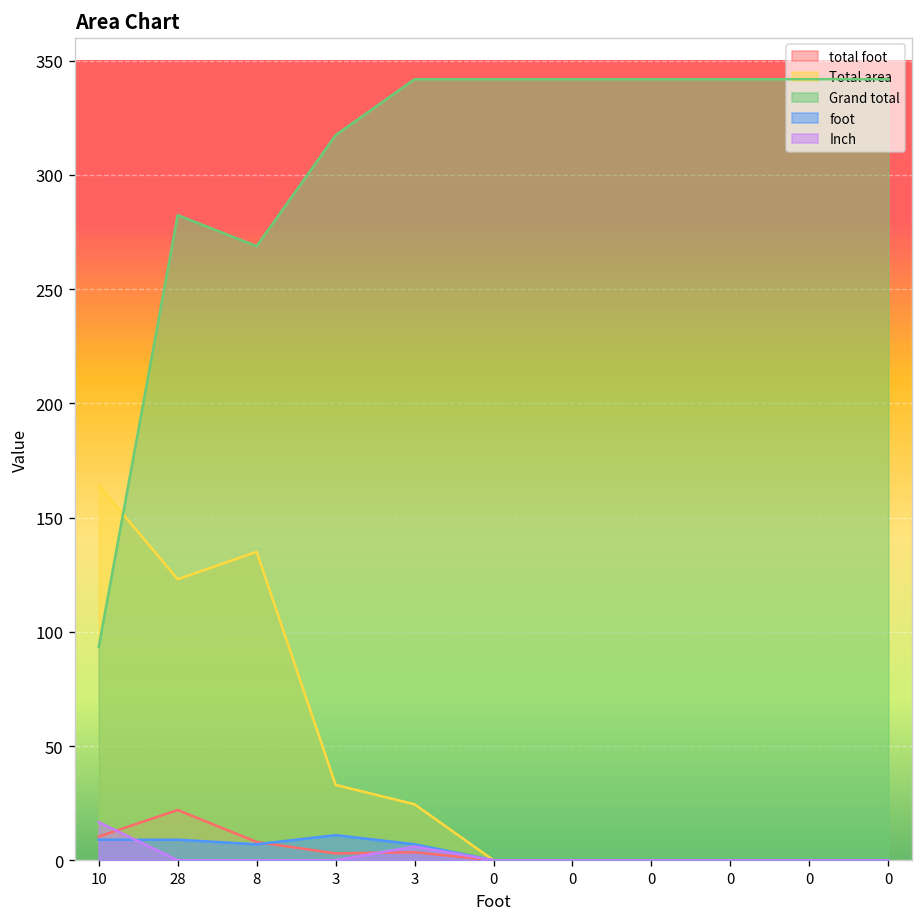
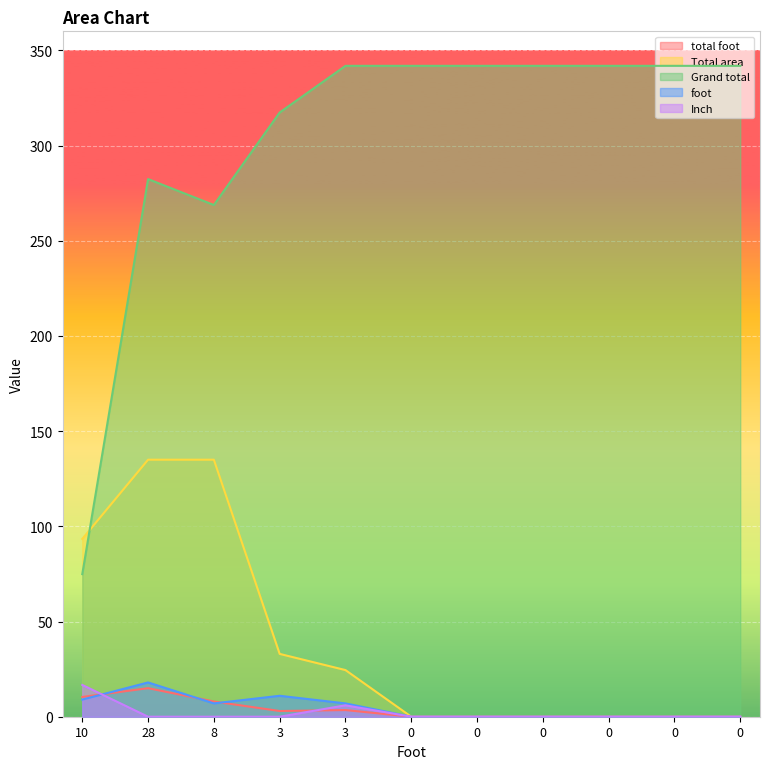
  {
    "total foot": {
      "10": 10,
-     "28": 22
+     "28": 15
    },
    "Total area": {
-     "10": 164,
-     "28": 123,
+     "10": 93,
+     "28": 135,
      "8": 135
    },
    "Grand total": {
-     "10": 93,
+     "10": 75,
      "28": 282,
      "8": 269
    },
    "foot": {
      "10": 9,
-     "28": 9
+     "28": 18
    },
    "Inch": {
      "10": 17,
      "28": 0,
      "8": 0
    }
  }
